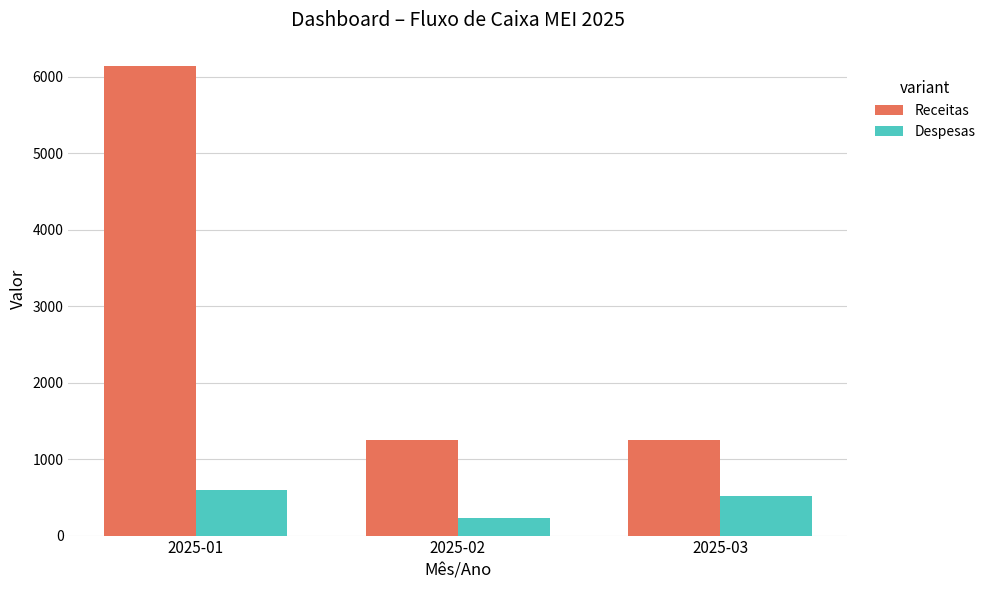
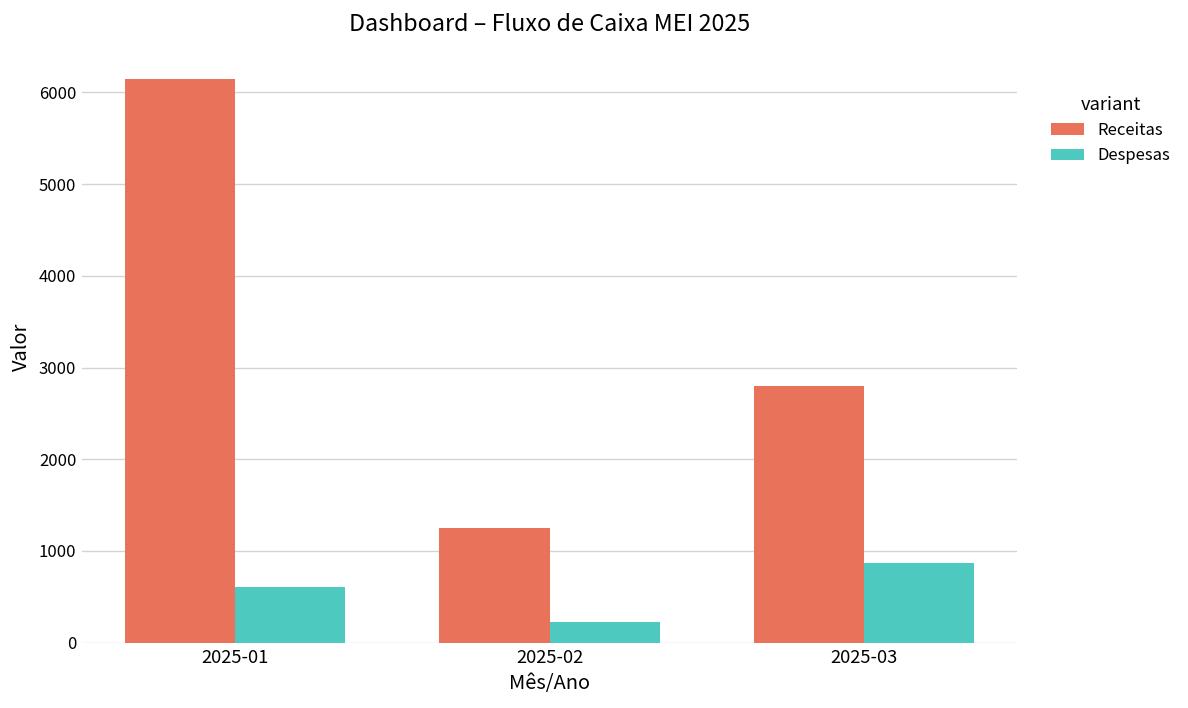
  {
    "Receitas": {
      "2025-01": 6100,
      "2025-02": 1200,
-     "2025-03": 1200
+     "2025-03": 2800
    },
    "Despesas": {
      "2025-01": 600,
      "2025-02": 200,
-     "2025-03": 500
+     "2025-03": 900
    }
  }
